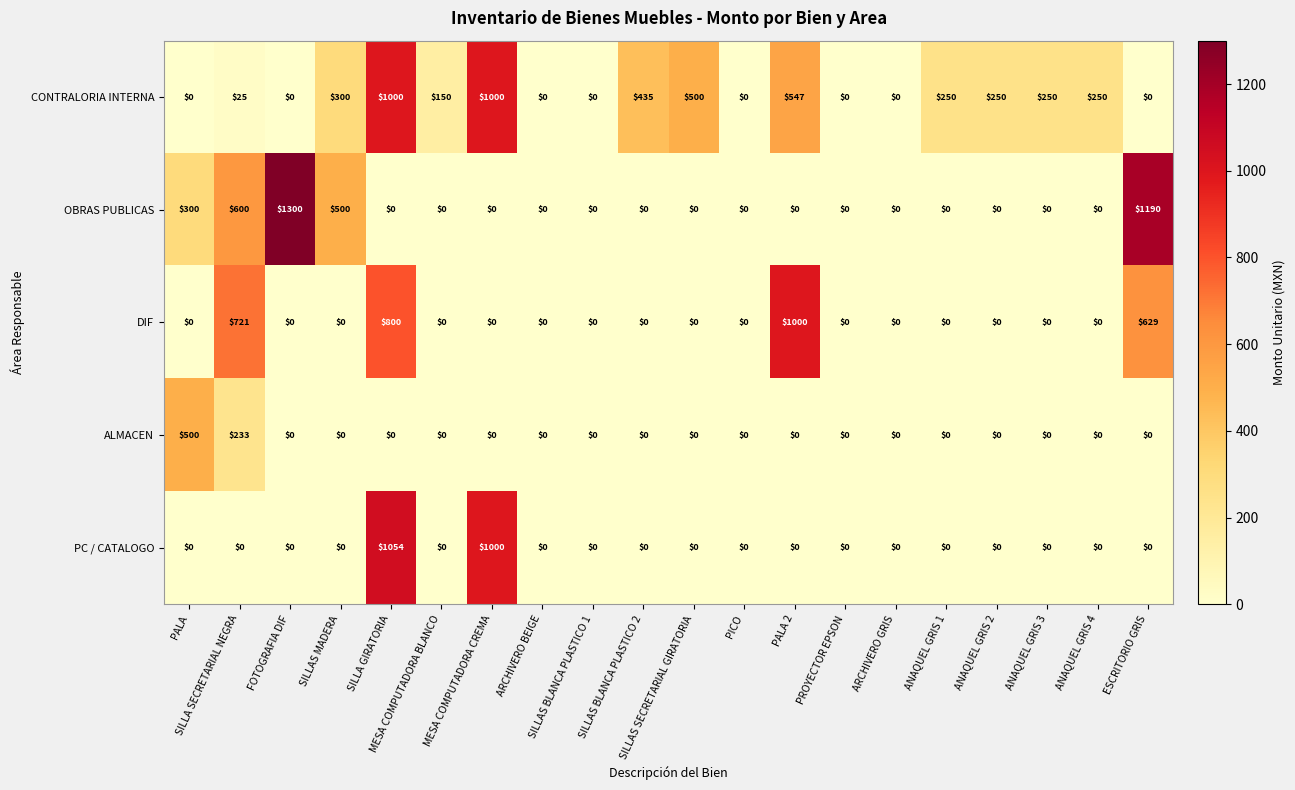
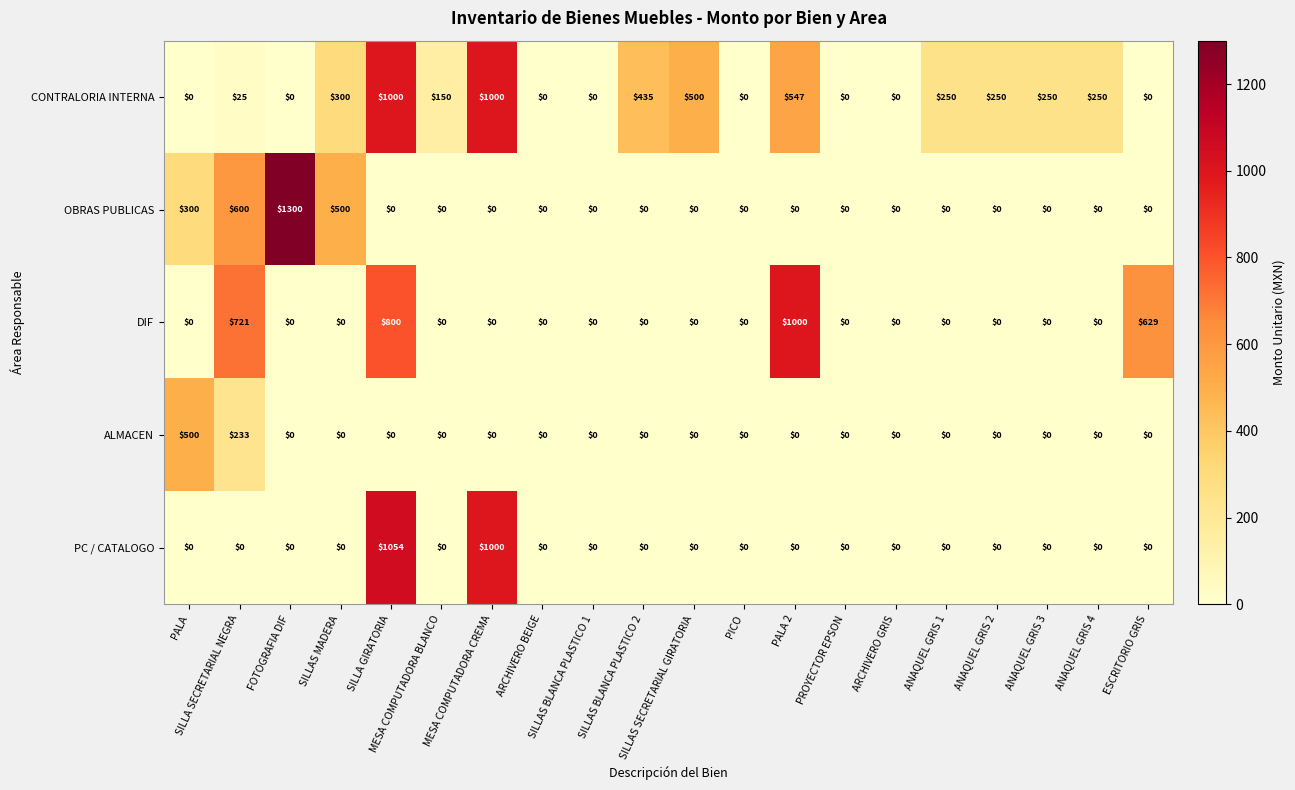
  {
    "CONTRALORIA INTERNA": {
      "PALA": "$0",
      "SILLA SECRETARIAL NEGRA": "$25",
      "FOTOGRAFIA DIF": "$0",
      "SILLAS MADERA": "$300",
      "SILLA GIRATORIA": "$1000",
      "MESA COMPUTADORA BLANCO": "$150",
      "MESA COMPUTADORA CREMA": "$1000",
      "ARCHIVERO BEIGE": "$0",
      "SILLAS BLANCA PLASTICO 1": "$0",
      "SILLAS BLANCA PLASTICO 2": "$435",
      "SILLAS SECRETARIAL GIRATORIA": "$500",
      "PICO": "$0",
      "PALA 2": "$547",
      "PROYECTOR EPSON": "$0",
      "ARCHIVERO GRIS": "$0",
      "ANAQUEL GRIS 1": "$250",
      "ANAQUEL GRIS 2": "$250",
      "ANAQUEL GRIS 3": "$250",
      "ANAQUEL GRIS 4": "$250",
      "ESCRITORIO GRIS": "$0"
    },
    "OBRAS PUBLICAS": {
      "PALA": "$300",
      "SILLA SECRETARIAL NEGRA": "$600",
      "FOTOGRAFIA DIF": "$1300",
      "SILLAS MADERA": "$500",
      "SILLA GIRATORIA": "$0",
      "MESA COMPUTADORA BLANCO": "$0",
      "MESA COMPUTADORA CREMA": "$0",
      "ARCHIVERO BEIGE": "$0",
      "SILLAS BLANCA PLASTICO 1": "$0",
      "SILLAS BLANCA PLASTICO 2": "$0",
      "SILLAS SECRETARIAL GIRATORIA": "$0",
      "PICO": "$0",
      "PALA 2": "$0",
      "PROYECTOR EPSON": "$0",
      "ARCHIVERO GRIS": "$0",
      "ANAQUEL GRIS 1": "$0",
      "ANAQUEL GRIS 2": "$0",
      "ANAQUEL GRIS 3": "$0",
      "ANAQUEL GRIS 4": "$0",
-     "ESCRITORIO GRIS": "$1190"
+     "ESCRITORIO GRIS": "$0"
    },
    "DIF": {
      "PALA": "$0",
      "SILLA SECRETARIAL NEGRA": "$721",
      "FOTOGRAFIA DIF": "$0",
      "SILLAS MADERA": "$0",
      "SILLA GIRATORIA": "$800",
      "MESA COMPUTADORA BLANCO": "$0",
      "MESA COMPUTADORA CREMA": "$0",
      "ARCHIVERO BEIGE": "$0",
      "SILLAS BLANCA PLASTICO 1": "$0",
      "SILLAS BLANCA PLASTICO 2": "$0",
      "SILLAS SECRETARIAL GIRATORIA": "$0",
      "PICO": "$0",
      "PALA 2": "$1000",
      "PROYECTOR EPSON": "$0",
      "ARCHIVERO GRIS": "$0",
      "ANAQUEL GRIS 1": "$0",
      "ANAQUEL GRIS 2": "$0",
      "ANAQUEL GRIS 3": "$0",
      "ANAQUEL GRIS 4": "$0",
      "ESCRITORIO GRIS": "$629"
    },
    "ALMACEN": {
      "PALA": "$500",
      "SILLA SECRETARIAL NEGRA": "$233",
      "FOTOGRAFIA DIF": "$0",
      "SILLAS MADERA": "$0",
      "SILLA GIRATORIA": "$0",
      "MESA COMPUTADORA BLANCO": "$0",
      "MESA COMPUTADORA CREMA": "$0",
      "ARCHIVERO BEIGE": "$0",
      "SILLAS BLANCA PLASTICO 1": "$0",
      "SILLAS BLANCA PLASTICO 2": "$0",
      "SILLAS SECRETARIAL GIRATORIA": "$0",
      "PICO": "$0",
      "PALA 2": "$0",
      "PROYECTOR EPSON": "$0",
      "ARCHIVERO GRIS": "$0",
      "ANAQUEL GRIS 1": "$0",
      "ANAQUEL GRIS 2": "$0",
      "ANAQUEL GRIS 3": "$0",
      "ANAQUEL GRIS 4": "$0",
      "ESCRITORIO GRIS": "$0"
    },
    "PC / CATALOGO": {
      "PALA": "$0",
      "SILLA SECRETARIAL NEGRA": "$0",
      "FOTOGRAFIA DIF": "$0",
      "SILLAS MADERA": "$0",
      "SILLA GIRATORIA": "$1054",
      "MESA COMPUTADORA BLANCO": "$0",
      "MESA COMPUTADORA CREMA": "$1000",
      "ARCHIVERO BEIGE": "$0",
      "SILLAS BLANCA PLASTICO 1": "$0",
      "SILLAS BLANCA PLASTICO 2": "$0",
      "SILLAS SECRETARIAL GIRATORIA": "$0",
      "PICO": "$0",
      "PALA 2": "$0",
      "PROYECTOR EPSON": "$0",
      "ARCHIVERO GRIS": "$0",
      "ANAQUEL GRIS 1": "$0",
      "ANAQUEL GRIS 2": "$0",
      "ANAQUEL GRIS 3": "$0",
      "ANAQUEL GRIS 4": "$0",
      "ESCRITORIO GRIS": "$0"
    }
  }
